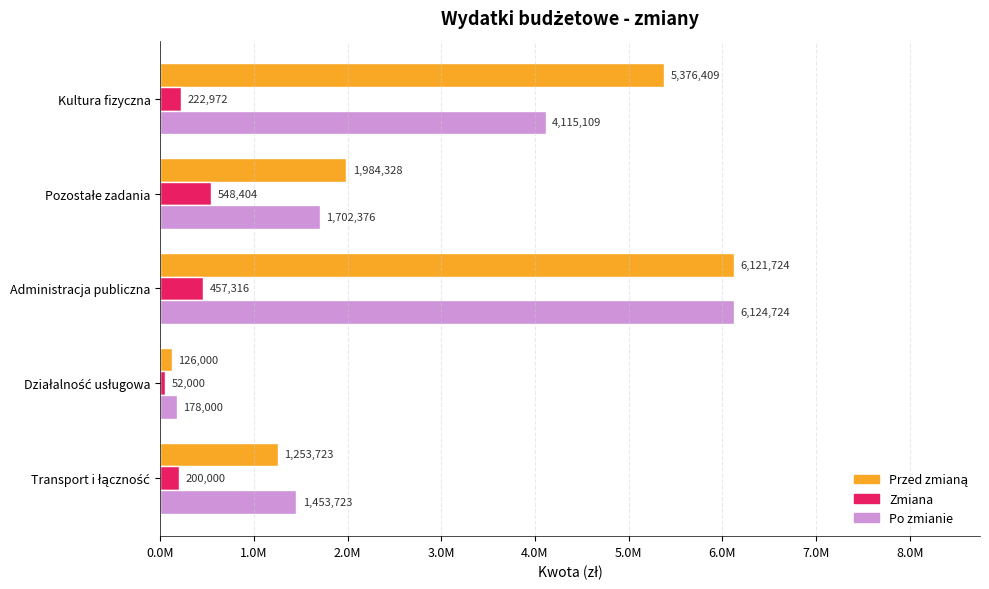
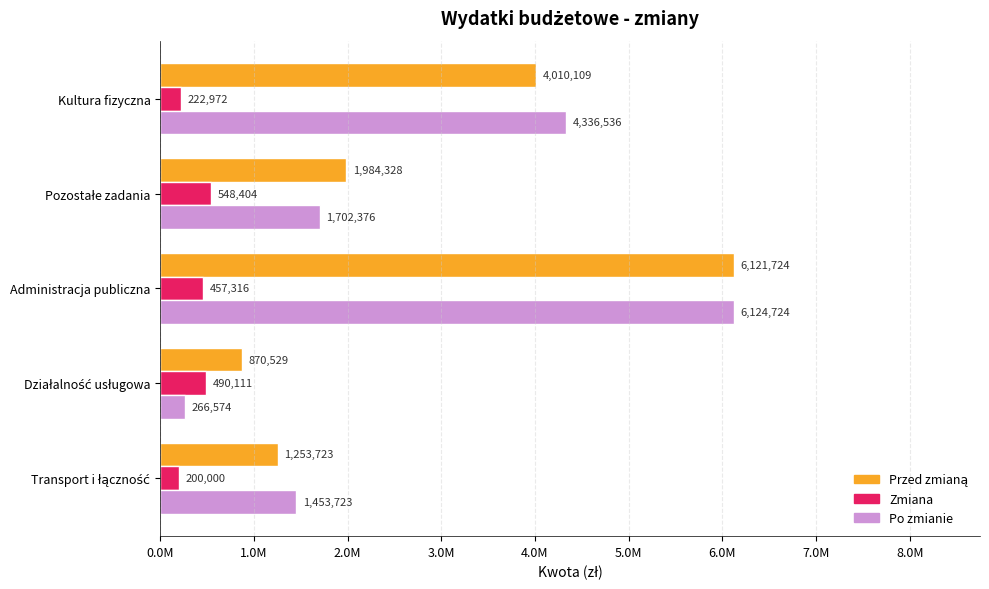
  {
    "Przed zmianą": {
-     "Kultura fizyczna": "5,376,409",
+     "Kultura fizyczna": "4,010,109",
      "Pozostałe zadania": "1,984,328",
      "Administracja publiczna": "6,121,724",
-     "Działalność usługowa": "126,000",
+     "Działalność usługowa": "870,529",
      "Transport i łączność": "1,253,723"
    },
    "Zmiana": {
      "Kultura fizyczna": "222,972",
      "Pozostałe zadania": "548,404",
      "Administracja publiczna": "457,316",
-     "Działalność usługowa": "52,000",
+     "Działalność usługowa": "490,111",
      "Transport i łączność": "200,000"
    },
    "Po zmianie": {
-     "Kultura fizyczna": "4,115,109",
+     "Kultura fizyczna": "4,336,536",
      "Pozostałe zadania": "1,702,376",
      "Administracja publiczna": "6,124,724",
-     "Działalność usługowa": "178,000",
+     "Działalność usługowa": "266,574",
      "Transport i łączność": "1,453,723"
    }
  }
